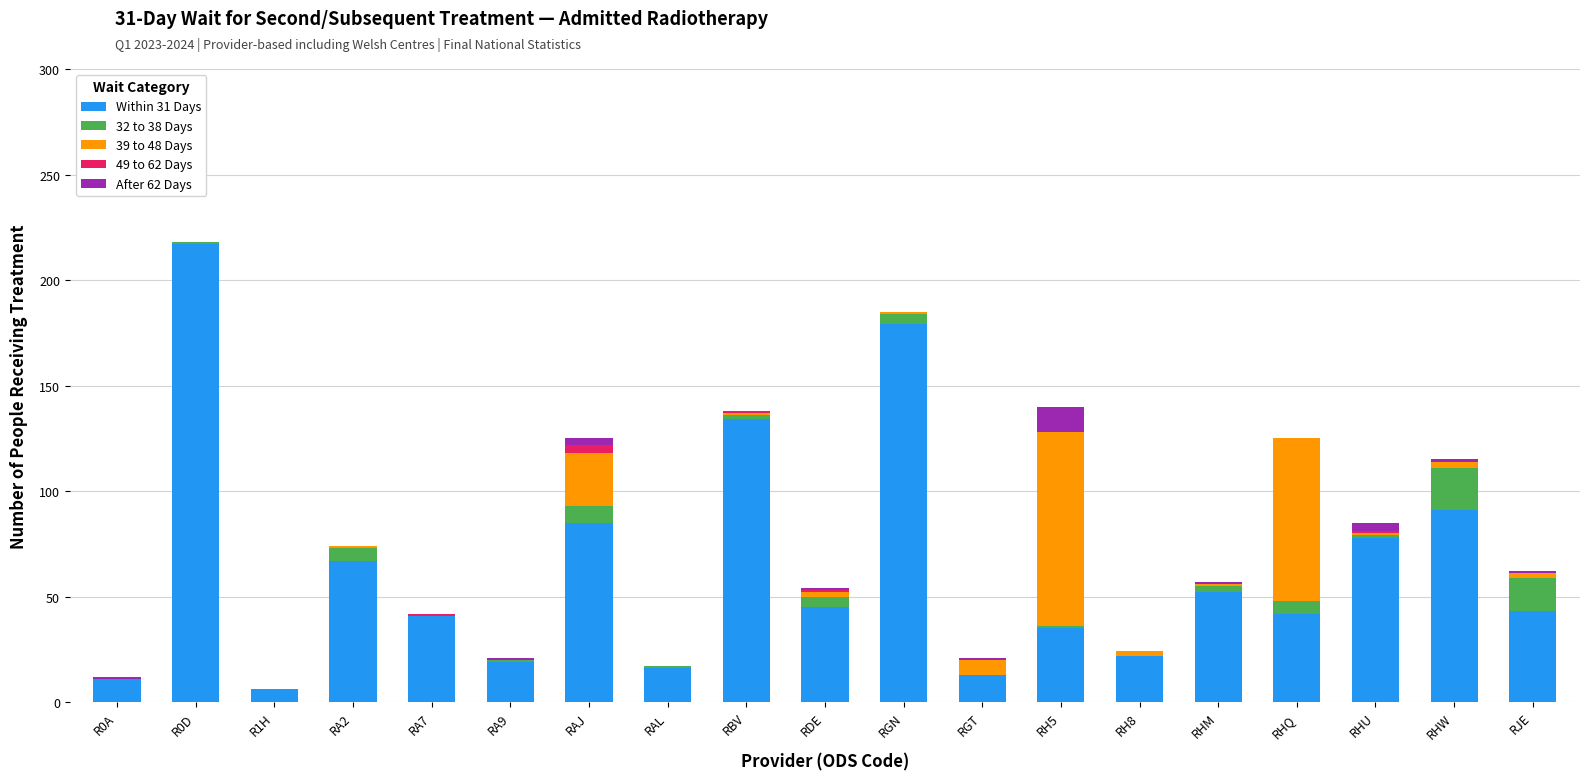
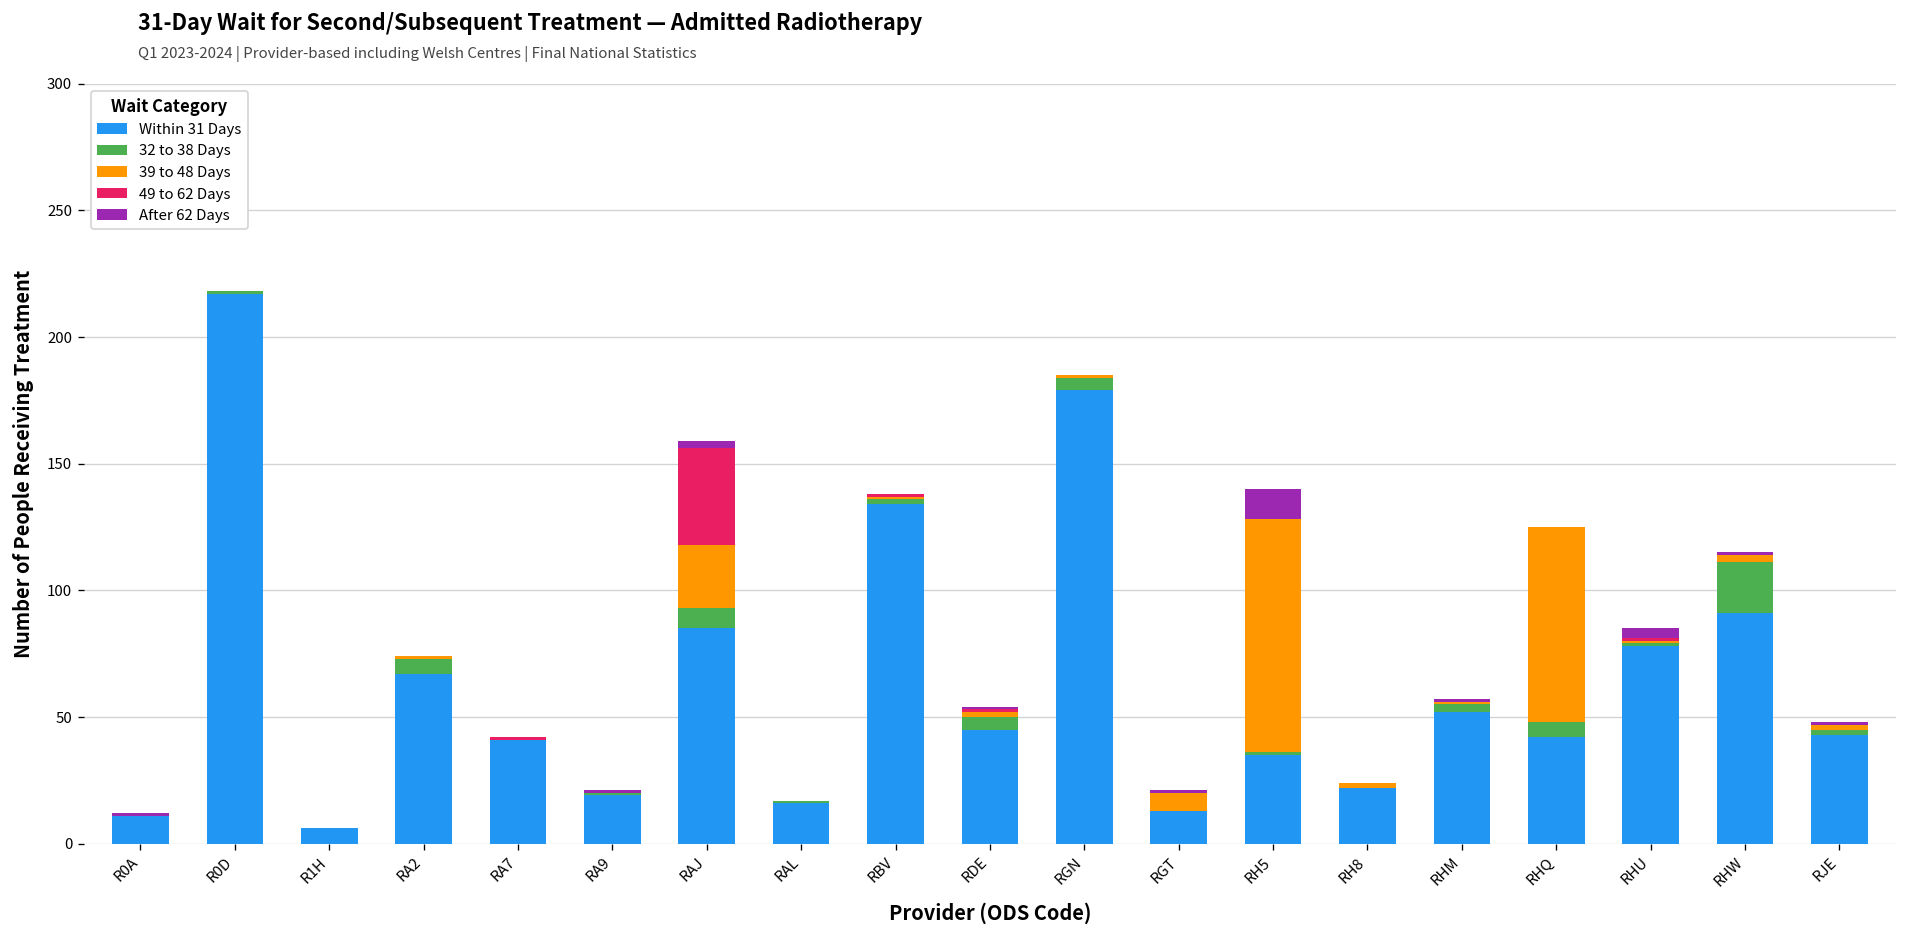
  {
    "Within 31 Days": {
      "R0A": 11,
      "R0D": 217,
      "R1H": 6,
      "RA2": 67,
      "RA7": 41,
      "RA9": 19,
      "RAJ": 85,
      "RAL": 16,
      "RBV": 134,
      "RDE": 45,
      "RGN": 179,
      "RGT": 13,
      "RH5": 35,
      "RH8": 22,
      "RHM": 52,
      "RHQ": 42,
      "RHU": 78,
      "RHW": 91,
      "RJE": 43
    },
    "32 to 38 Days": {
      "R0A": 0,
      "R1H": 0,
      "RA2": 6,
      "RA7": 0,
      "RAJ": 8,
      "RBV": 2,
      "RDE": 5,
      "RGN": 5,
      "RGT": 0,
      "RH8": 0,
      "RHM": 3,
      "RHQ": 6,
      "RHW": 20,
-     "RJE": 16
+     "RJE": 2
    },
    "39 to 48 Days": {
      "R0A": 0,
      "R0D": 0,
      "R1H": 0,
      "RA7": 0,
      "RA9": 0,
      "RAJ": 25,
      "RAL": 0,
      "RDE": 2,
      "RGT": 7,
      "RH5": 92,
      "RH8": 2,
      "RHQ": 77,
      "RHW": 3,
      "RJE": 2
    },
    "49 to 62 Days": {
      "R0A": 0,
      "R0D": 0,
      "R1H": 0,
      "RA2": 0,
      "RA9": 0,
-     "RAJ": 4,
+     "RAJ": 38,
      "RAL": 0,
      "RGN": 0,
      "RGT": 0,
      "RH5": 0,
      "RH8": 0,
      "RHM": 0,
      "RHQ": 0,
      "RHW": 0,
      "RJE": 0
    },
    "After 62 Days": {
      "R0D": 0,
      "R1H": 0,
      "RA2": 0,
      "RA7": 0,
      "RAJ": 3,
      "RAL": 0,
      "RBV": 0,
      "RGN": 0,
      "RH5": 12,
      "RH8": 0,
      "RHQ": 0,
      "RHU": 4
    }
  }
